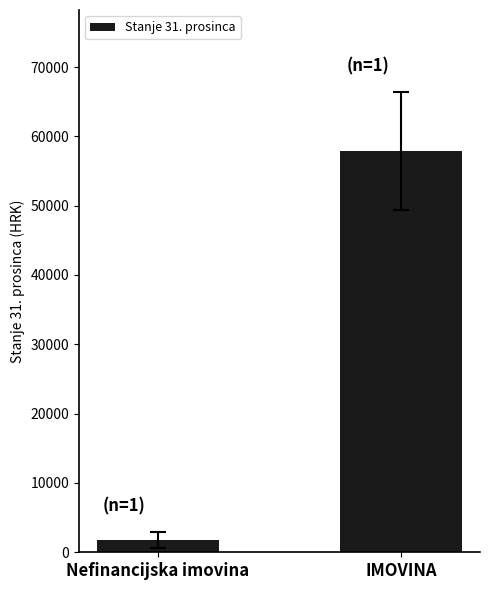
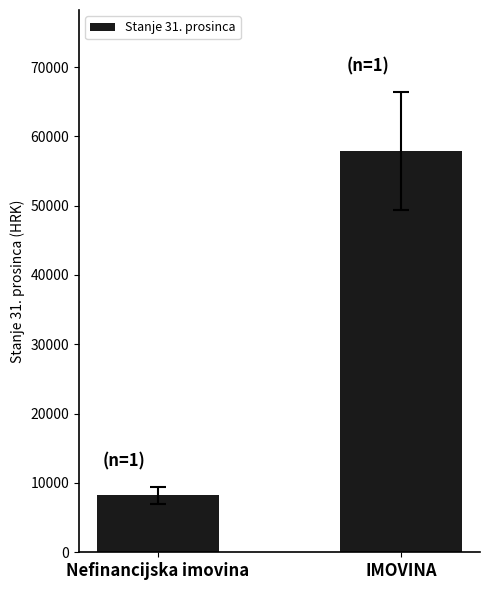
  {
    "Stanje 31. prosinca": {
-     "Nefinancijska imovina": 2000,
+     "Nefinancijska imovina": 8000,
      "IMOVINA": 58000
    }
  }
